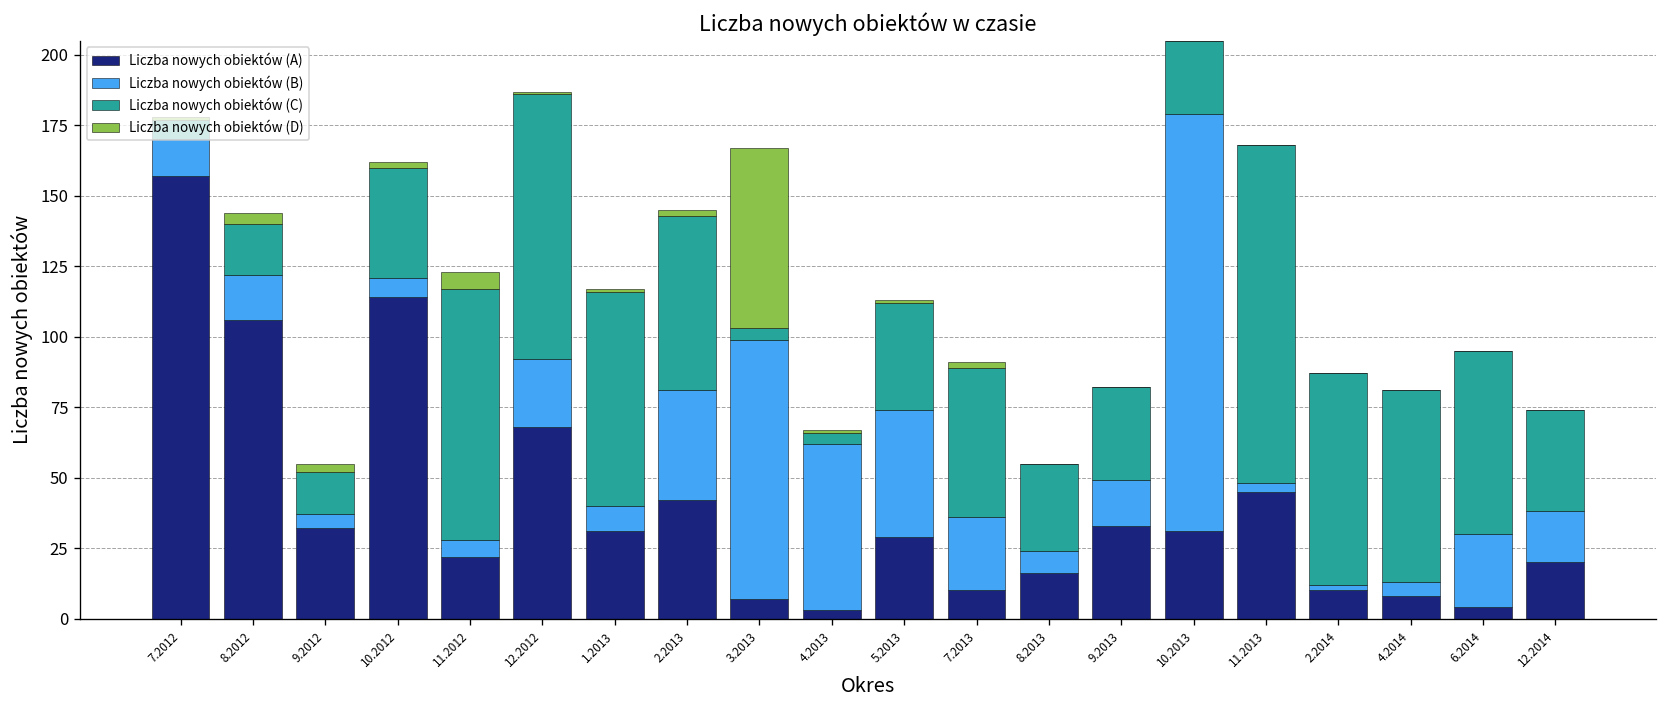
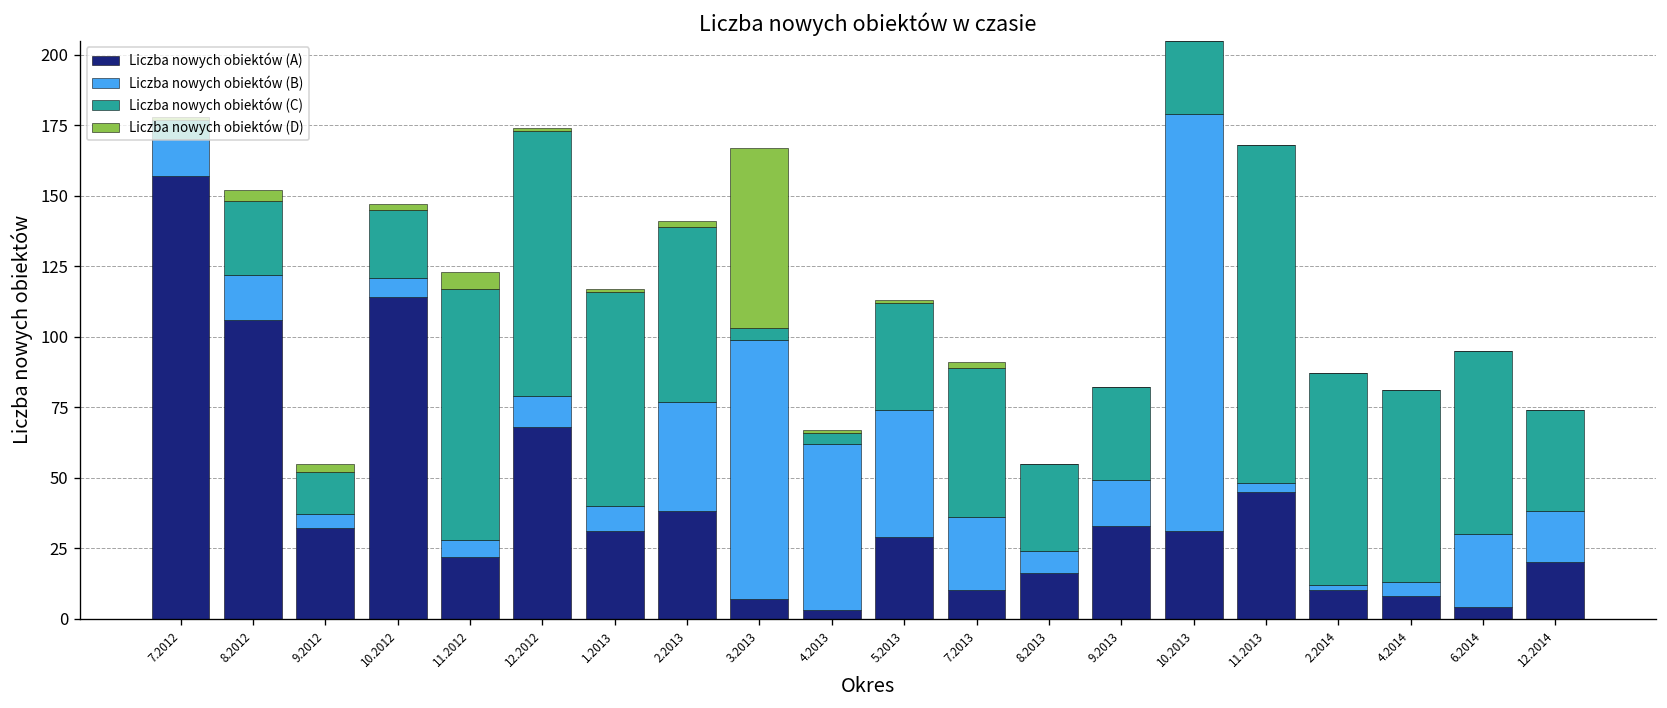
  {
    "Liczba nowych obiektów (A)": {
      "7.2012": 157,
      "8.2012": 106,
      "9.2012": 32,
      "10.2012": 114,
      "11.2012": 22,
      "12.2012": 68,
      "1.2013": 31,
-     "2.2013": 42,
+     "2.2013": 38,
      "3.2013": 7,
      "4.2013": 3,
      "5.2013": 29,
      "7.2013": 10,
      "8.2013": 16,
      "9.2013": 33,
      "10.2013": 31,
      "11.2013": 45,
      "2.2014": 10,
      "4.2014": 8,
      "6.2014": 4,
      "12.2014": 20
    },
    "Liczba nowych obiektów (B)": {
      "7.2012": 13,
      "8.2012": 16,
      "9.2012": 5,
      "10.2012": 7,
      "11.2012": 6,
-     "12.2012": 24,
+     "12.2012": 11,
      "1.2013": 9,
      "2.2013": 39,
      "3.2013": 92,
      "4.2013": 59,
      "5.2013": 45,
      "7.2013": 26,
      "8.2013": 8,
      "9.2013": 16,
      "10.2013": 148,
      "11.2013": 3,
      "2.2014": 2,
      "4.2014": 5,
      "6.2014": 26,
      "12.2014": 18
    },
    "Liczba nowych obiektów (C)": {
-     "8.2012": 18,
+     "8.2012": 26,
      "9.2012": 15,
-     "10.2012": 39,
+     "10.2012": 24,
      "11.2012": 89,
      "12.2012": 94,
      "1.2013": 76,
      "2.2013": 62,
      "3.2013": 4,
      "4.2013": 4,
      "5.2013": 38,
      "7.2013": 53,
      "8.2013": 31,
      "9.2013": 33,
      "10.2013": 26,
      "11.2013": 120,
      "2.2014": 75,
      "4.2014": 68,
      "6.2014": 65,
      "12.2014": 36
    },
    "Liczba nowych obiektów (D)": {
      "8.2012": 4,
      "9.2012": 3,
      "10.2012": 2,
      "11.2012": 6,
      "2.2013": 2,
      "3.2013": 64,
      "7.2013": 2,
      "8.2013": 0,
      "9.2013": 0,
      "10.2013": 0,
      "11.2013": 0,
      "2.2014": 0,
      "4.2014": 0,
      "6.2014": 0,
      "12.2014": 0
    }
  }
